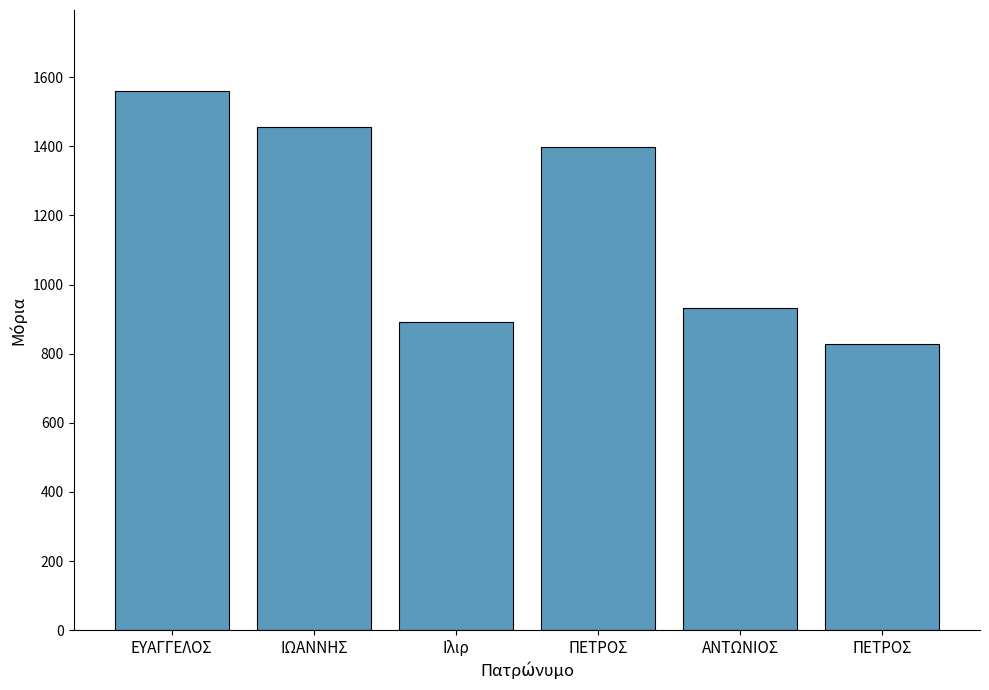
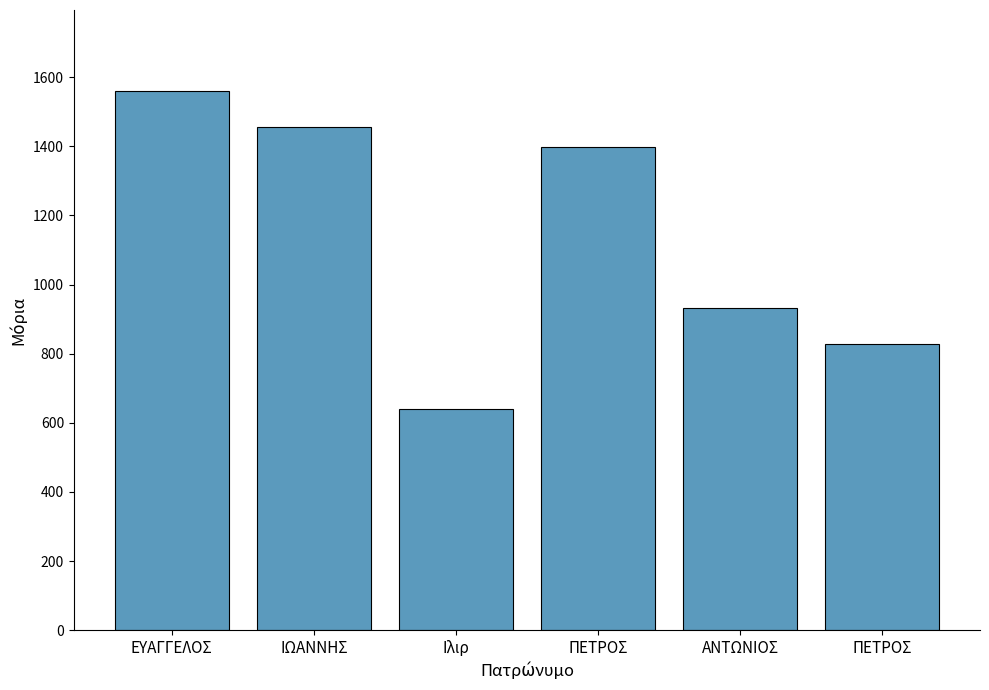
  {
    "ΕΥΑΓΓΕΛΟΣ": 1560,
    "ΙΩΑΝΝΗΣ": 1460,
-   "Ιλιρ": 890,
+   "Ιλιρ": 640,
    "ΑΝΤΩΝΙΟΣ": 930
  }
